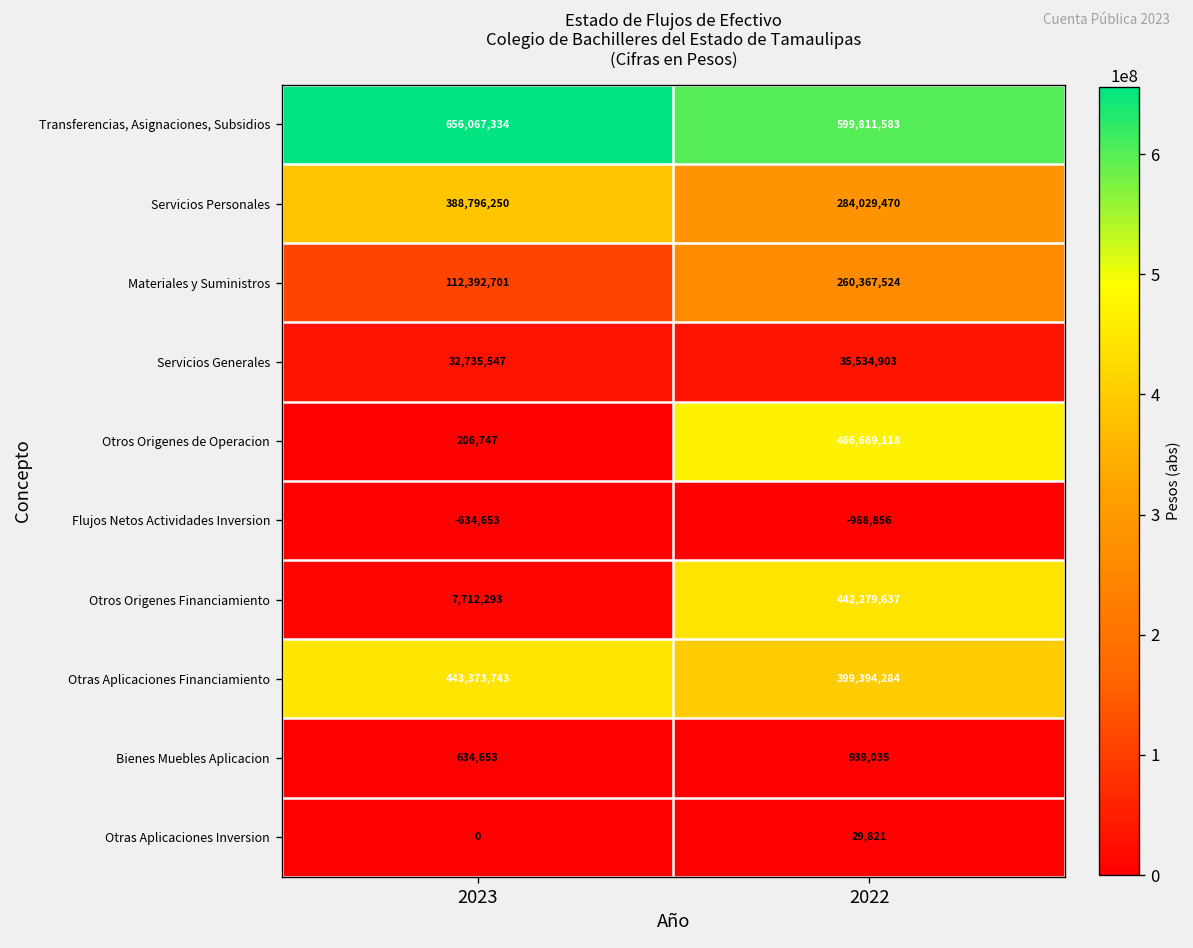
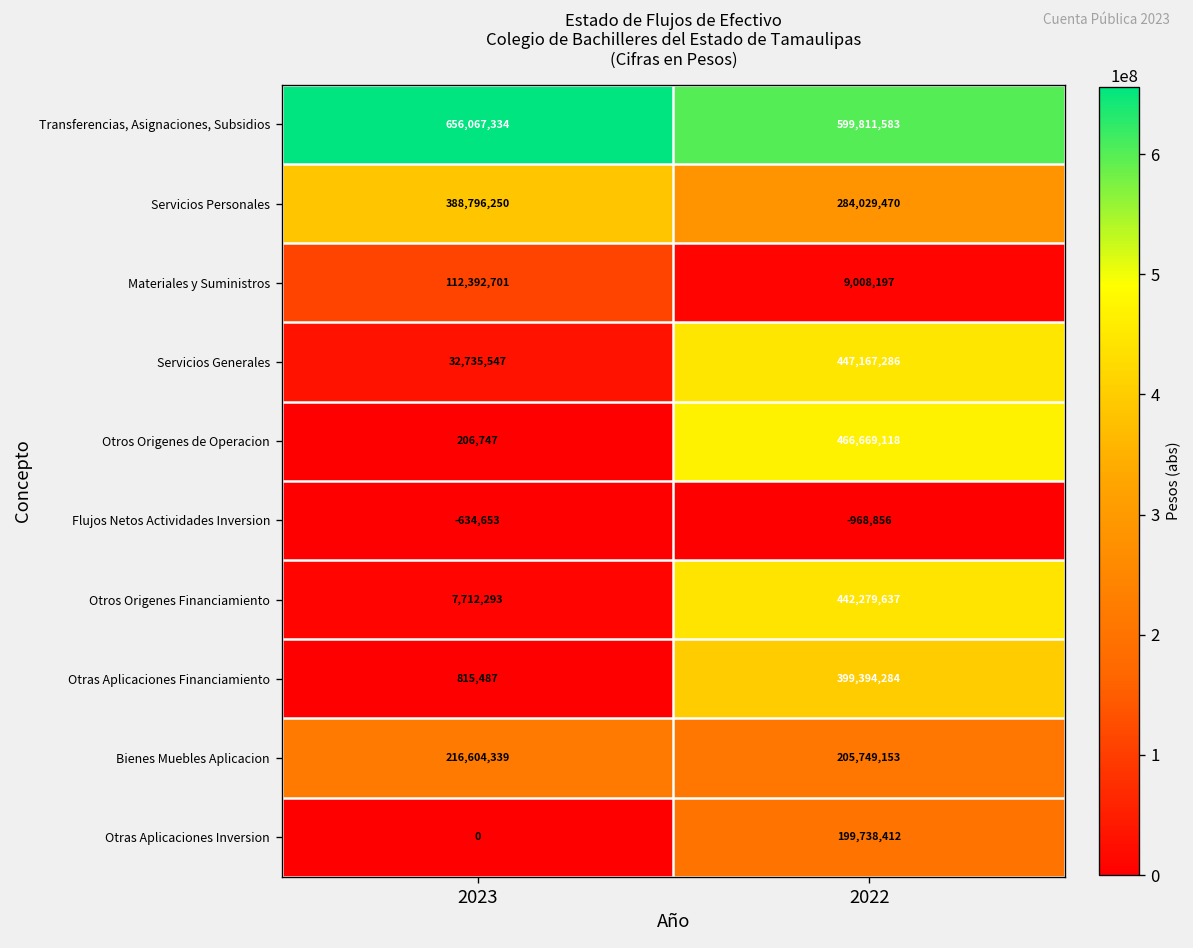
  {
    "Transferencias, Asignaciones, Subsidios": {
      "2023": "656,067,334",
      "2022": "599,811,583"
    },
    "Servicios Personales": {
      "2023": "388,796,250",
      "2022": "284,029,470"
    },
    "Materiales y Suministros": {
      "2023": "112,392,701",
-     "2022": "260,367,524"
+     "2022": "9,008,197"
    },
    "Servicios Generales": {
      "2023": "32,735,547",
-     "2022": "35,534,903"
+     "2022": "447,167,286"
    },
    "Otros Origenes de Operacion": {
      "2023": "206,747",
      "2022": "466,669,118"
    },
    "Flujos Netos Actividades Inversion": {
      "2023": "-634,653",
      "2022": "-968,856"
    },
    "Otros Origenes Financiamiento": {
      "2023": "7,712,293",
      "2022": "442,279,637"
    },
    "Otras Aplicaciones Financiamiento": {
-     "2023": "443,373,743",
+     "2023": "815,487",
      "2022": "399,394,284"
    },
    "Bienes Muebles Aplicacion": {
-     "2023": "634,653",
-     "2022": "939,035"
+     "2023": "216,604,339",
+     "2022": "205,749,153"
    },
    "Otras Aplicaciones Inversion": {
      "2023": "0",
-     "2022": "29,821"
+     "2022": "199,738,412"
    }
  }
